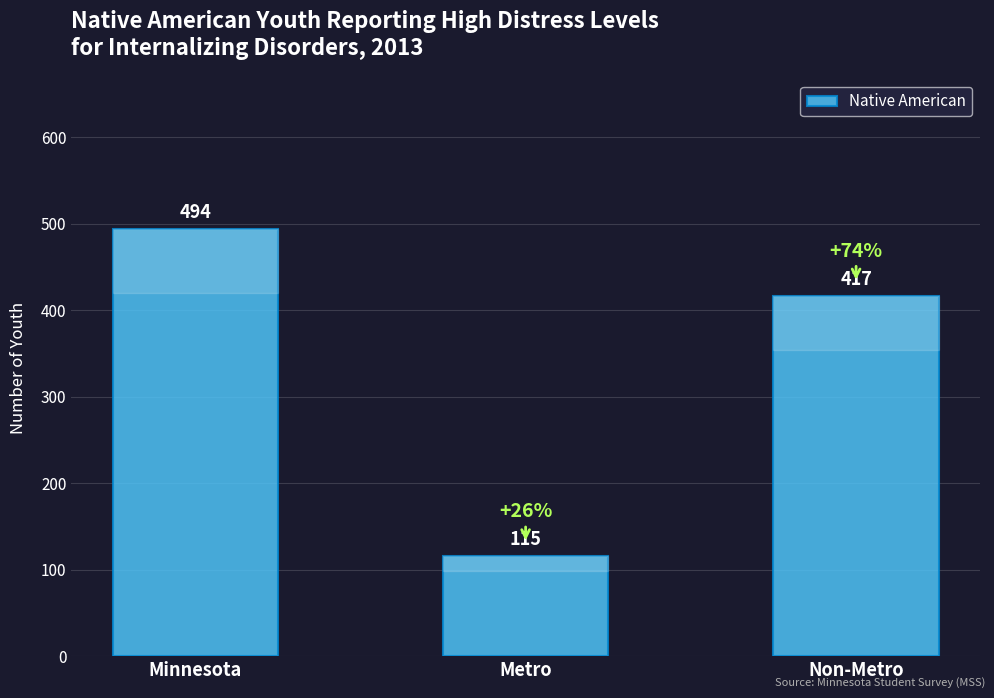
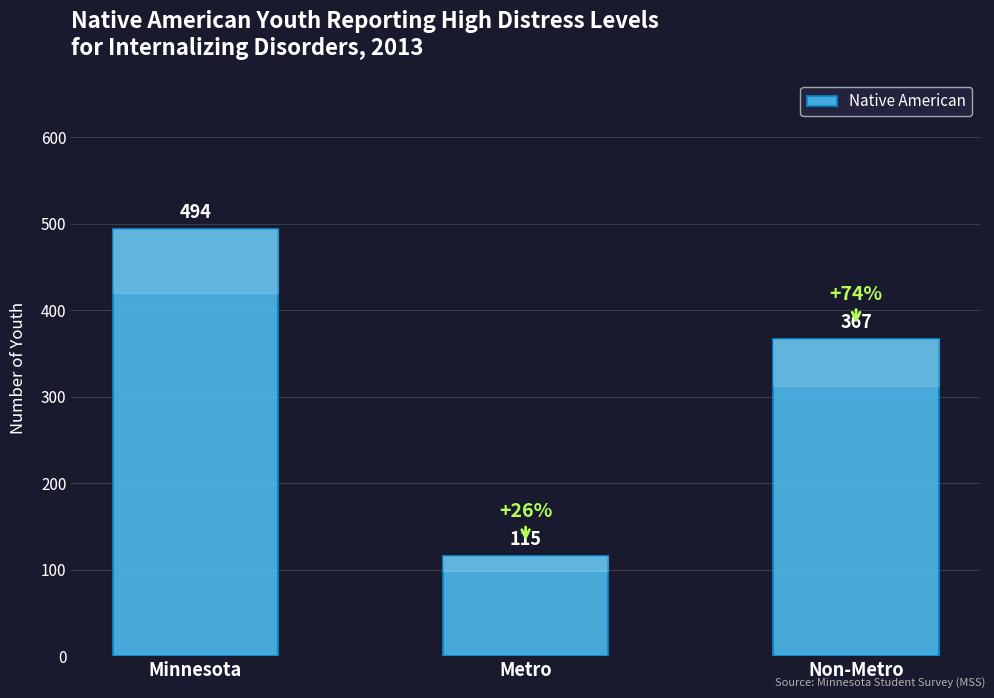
  {
    "Minnesota": 494,
-   "Non-Metro": 417
+   "Non-Metro": 367
  }
